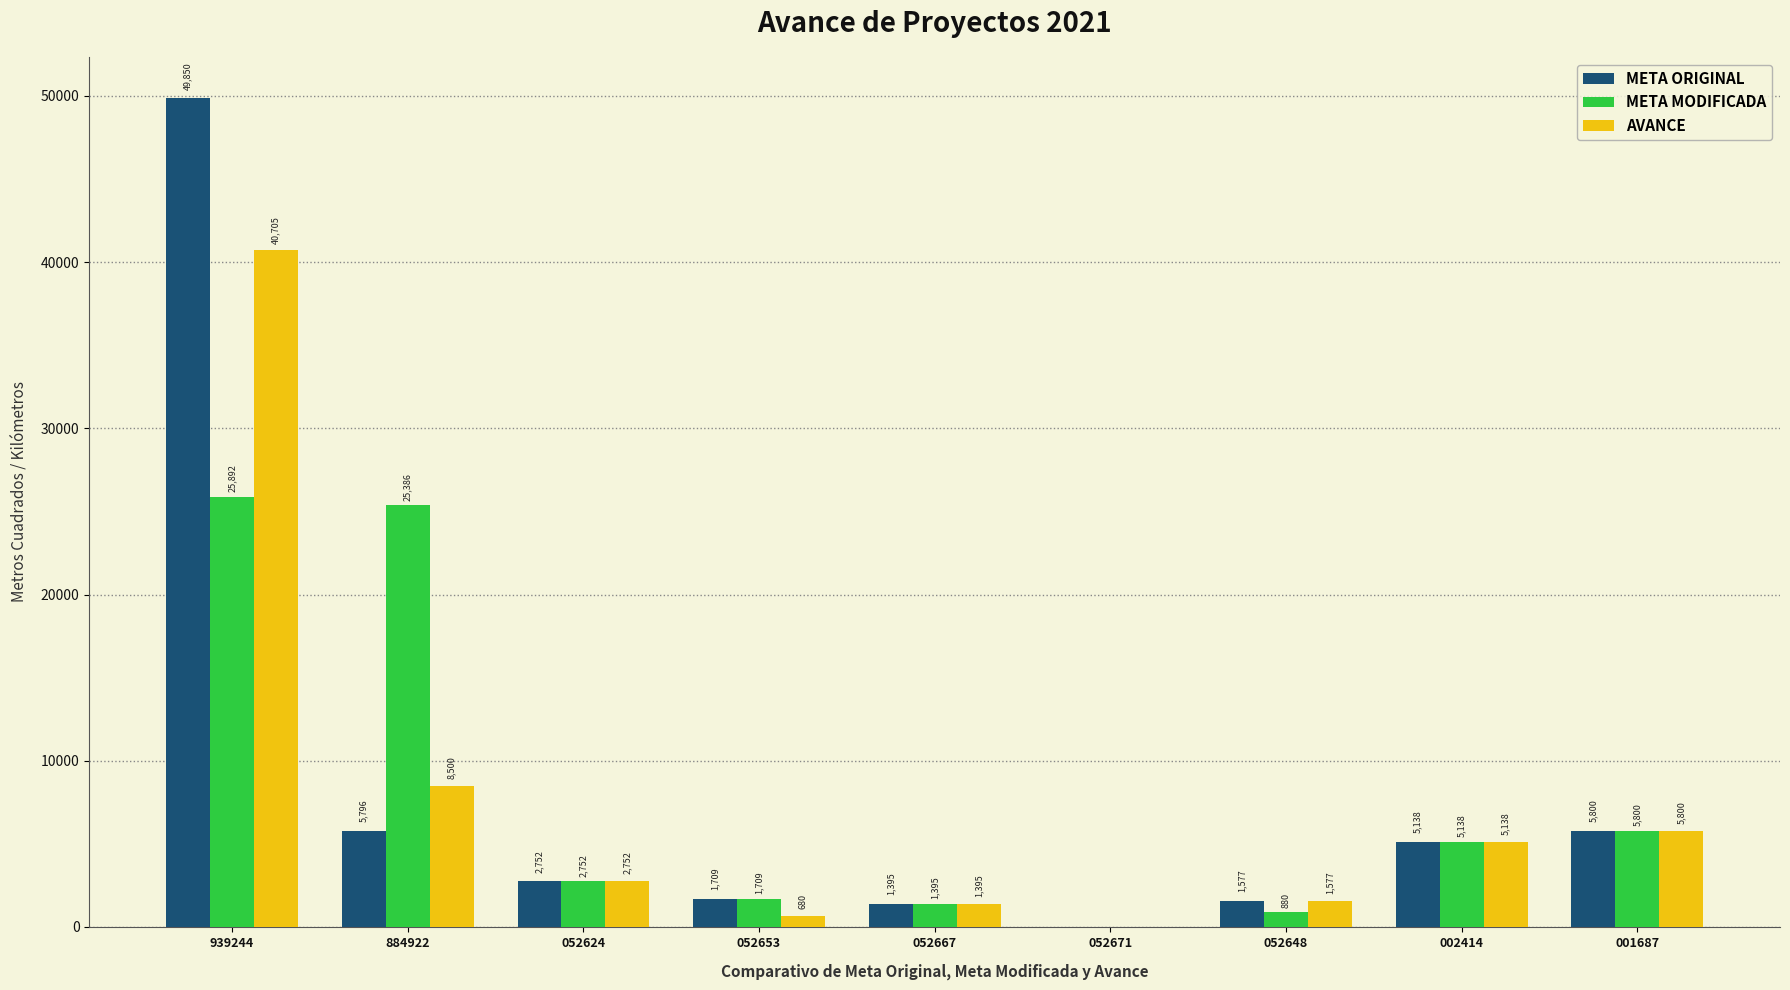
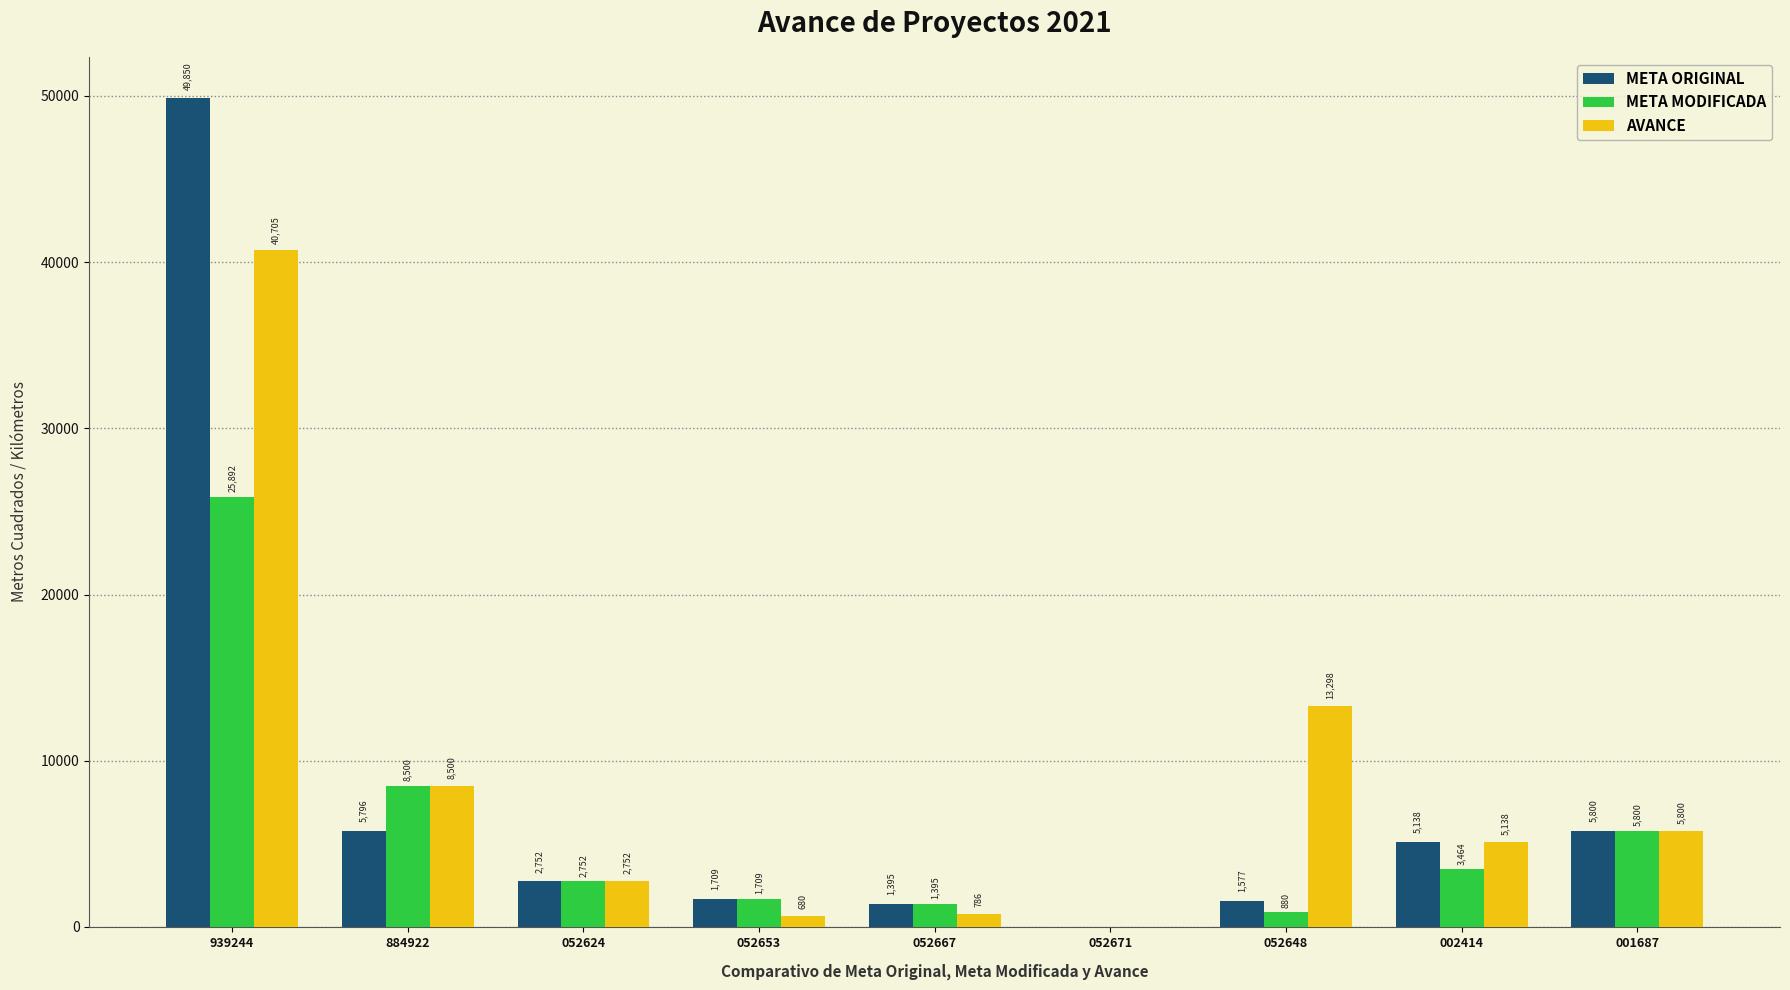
  {
    "META ORIGINAL": {
      "939244": "49,850",
      "884922": "5,796",
      "052624": "2,752",
      "052653": "1,709",
      "052667": "1,395",
      "052648": "1,577",
      "002414": "5,138",
      "001687": "5,800"
    },
    "META MODIFICADA": {
      "939244": "25,892",
-     "884922": "25,386",
+     "884922": "8,500",
      "052624": "2,752",
      "052653": "1,709",
      "052667": "1,395",
      "052648": "880",
-     "002414": "5,138",
+     "002414": "3,464",
      "001687": "5,800"
    },
    "AVANCE": {
      "939244": "40,705",
      "884922": "8,500",
      "052624": "2,752",
      "052653": "680",
-     "052667": "1,395",
-     "052648": "1,577",
+     "052667": "786",
+     "052648": "13,298",
      "002414": "5,138",
      "001687": "5,800"
    }
  }
